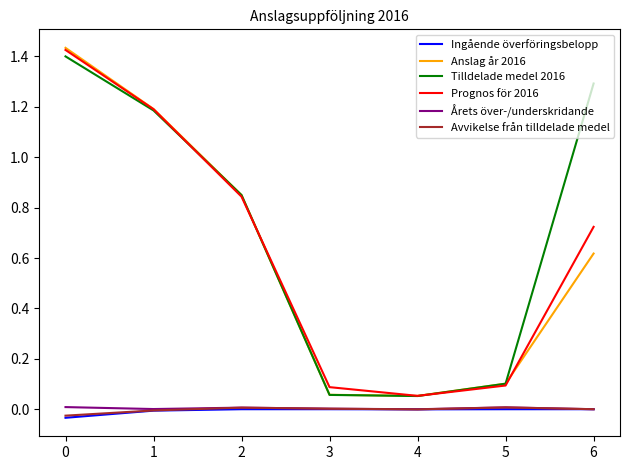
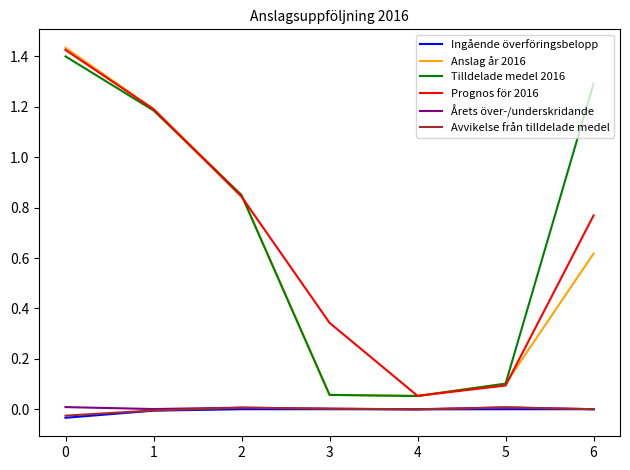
  {
    "Anslag år 2016": {
      "6": 0.62
    },
    "Tilldelade medel 2016": {
      "0": 1.40
    },
    "Prognos för 2016": {
-     "3": 0.09,
-     "6": 0.72
+     "3": 0.34,
+     "6": 0.77
    },
    "Årets över-/underskridande": {
      "0": 0.01
    }
  }
